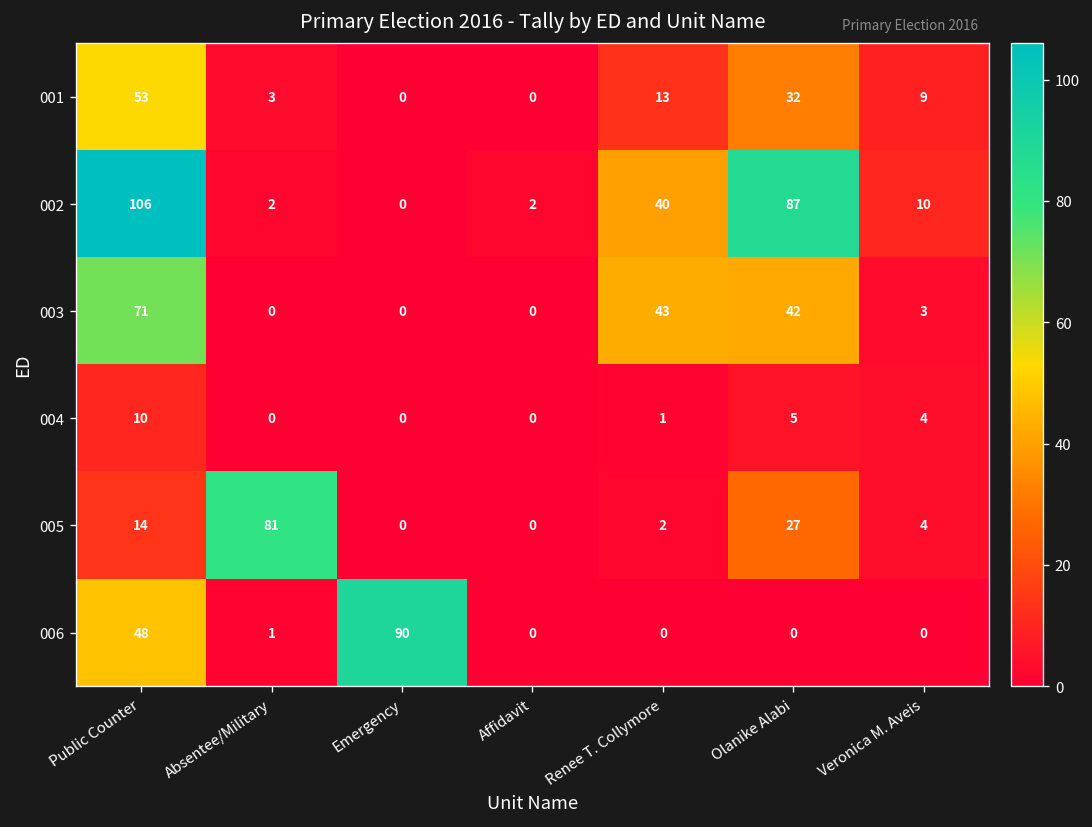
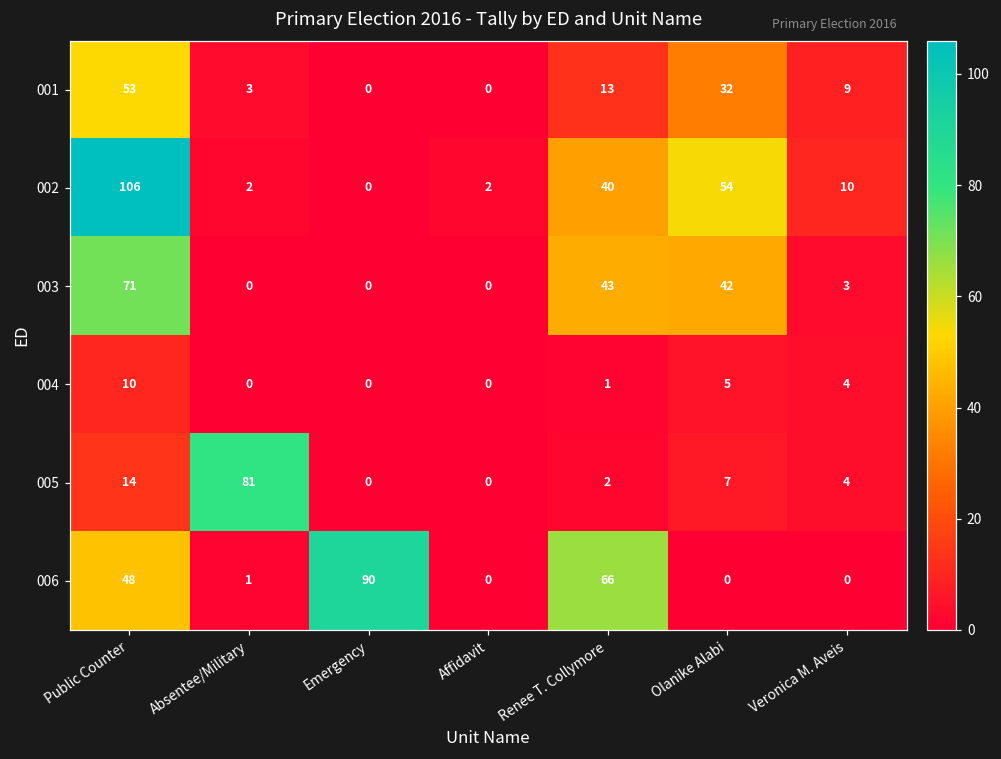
  {
    "001": {
      "Public Counter": 53,
      "Absentee/Military": 3,
      "Emergency": 0,
      "Affidavit": 0,
      "Renee T. Collymore": 13,
      "Olanike Alabi": 32,
      "Veronica M. Aveis": 9
    },
    "002": {
      "Public Counter": 106,
      "Absentee/Military": 2,
      "Emergency": 0,
      "Affidavit": 2,
      "Renee T. Collymore": 40,
-     "Olanike Alabi": 87,
+     "Olanike Alabi": 54,
      "Veronica M. Aveis": 10
    },
    "003": {
      "Public Counter": 71,
      "Absentee/Military": 0,
      "Emergency": 0,
      "Affidavit": 0,
      "Renee T. Collymore": 43,
      "Olanike Alabi": 42,
      "Veronica M. Aveis": 3
    },
    "004": {
      "Public Counter": 10,
      "Absentee/Military": 0,
      "Emergency": 0,
      "Affidavit": 0,
      "Renee T. Collymore": 1,
      "Olanike Alabi": 5,
      "Veronica M. Aveis": 4
    },
    "005": {
      "Public Counter": 14,
      "Absentee/Military": 81,
      "Emergency": 0,
      "Affidavit": 0,
      "Renee T. Collymore": 2,
-     "Olanike Alabi": 27,
+     "Olanike Alabi": 7,
      "Veronica M. Aveis": 4
    },
    "006": {
      "Public Counter": 48,
      "Absentee/Military": 1,
      "Emergency": 90,
      "Affidavit": 0,
-     "Renee T. Collymore": 0,
+     "Renee T. Collymore": 66,
      "Olanike Alabi": 0,
      "Veronica M. Aveis": 0
    }
  }
